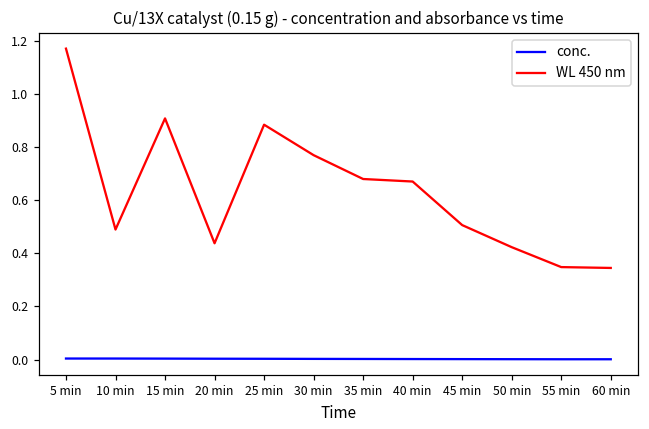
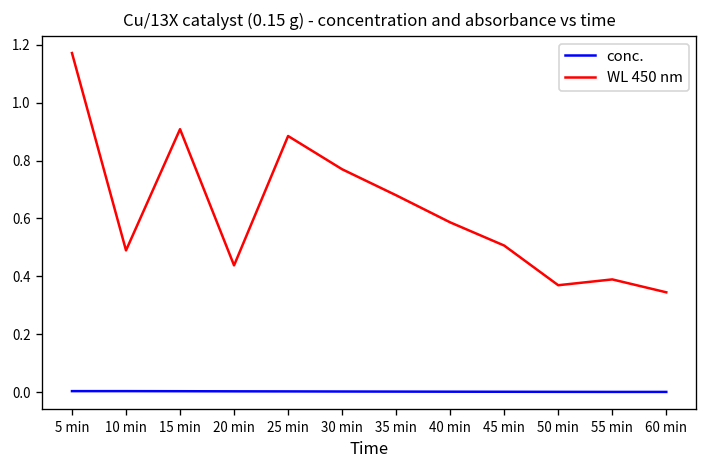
  {
    "conc.": {
      "5 min": 0.00,
      "10 min": 0.00,
      "15 min": 0.00,
      "20 min": 0.00,
      "25 min": 0.00,
      "30 min": 0.00,
      "35 min": 0.00,
      "40 min": 0.00,
      "45 min": 0.00,
      "50 min": 0.00,
      "55 min": 0.00,
      "60 min": 0.00
    },
    "WL 450 nm": {
      "5 min": 1.17,
      "10 min": 0.49,
      "15 min": 0.91,
      "20 min": 0.44,
      "25 min": 0.88,
      "30 min": 0.77,
      "35 min": 0.68,
-     "40 min": 0.67,
+     "40 min": 0.59,
      "45 min": 0.51,
-     "50 min": 0.42,
-     "55 min": 0.35,
+     "50 min": 0.37,
+     "55 min": 0.39,
      "60 min": 0.35
    }
  }
